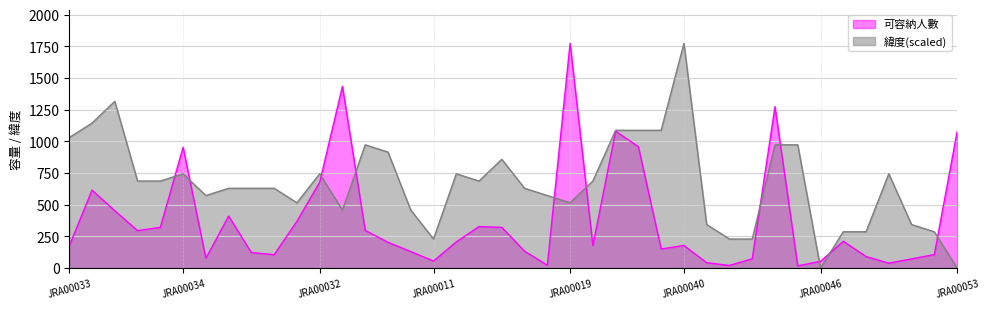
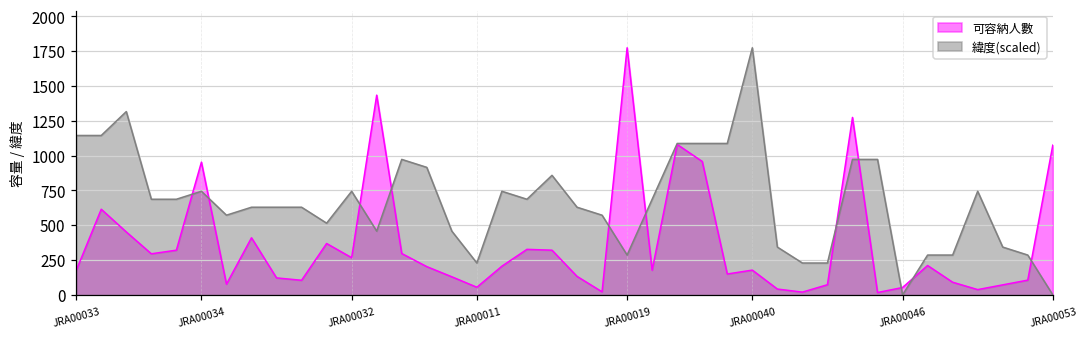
  {
    "可容納人數": {
      "JRA00033": 180,
      "JRA00034": 950,
-     "JRA00032": 680,
+     "JRA00032": 270,
      "JRA00011": 60,
      "JRA00019": 1770,
      "JRA00040": 180,
      "JRA00046": 50,
      "JRA00053": 1080
    },
    "緯度(scaled)": {
-     "JRA00033": 1030,
+     "JRA00033": 1140,
      "JRA00034": 740,
      "JRA00032": 740,
      "JRA00011": 230,
-     "JRA00019": 520,
+     "JRA00019": 290,
      "JRA00040": 1770,
      "JRA00046": 0,
      "JRA00053": 0
    }
  }
